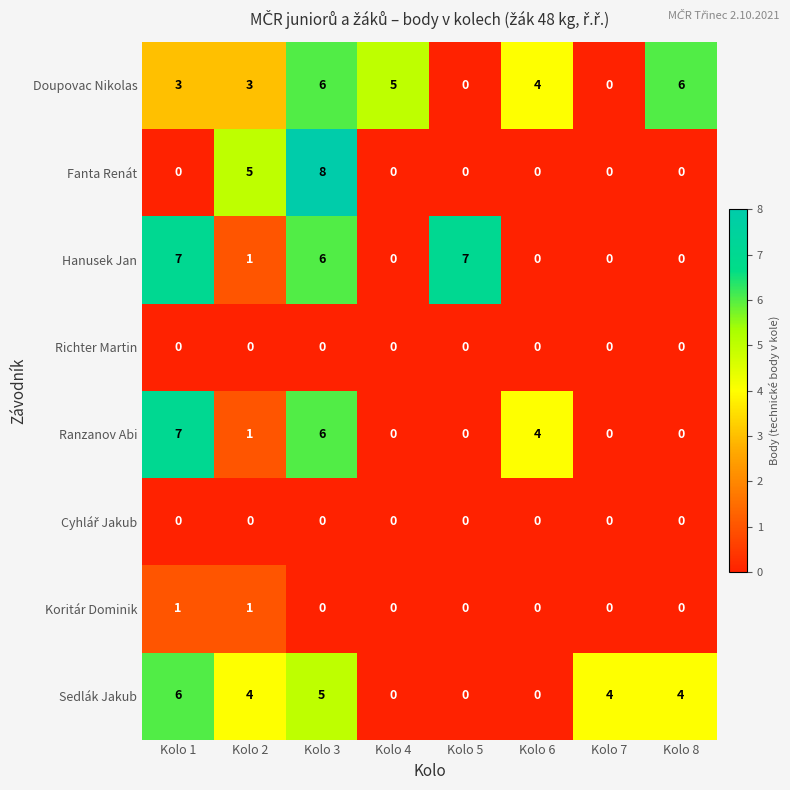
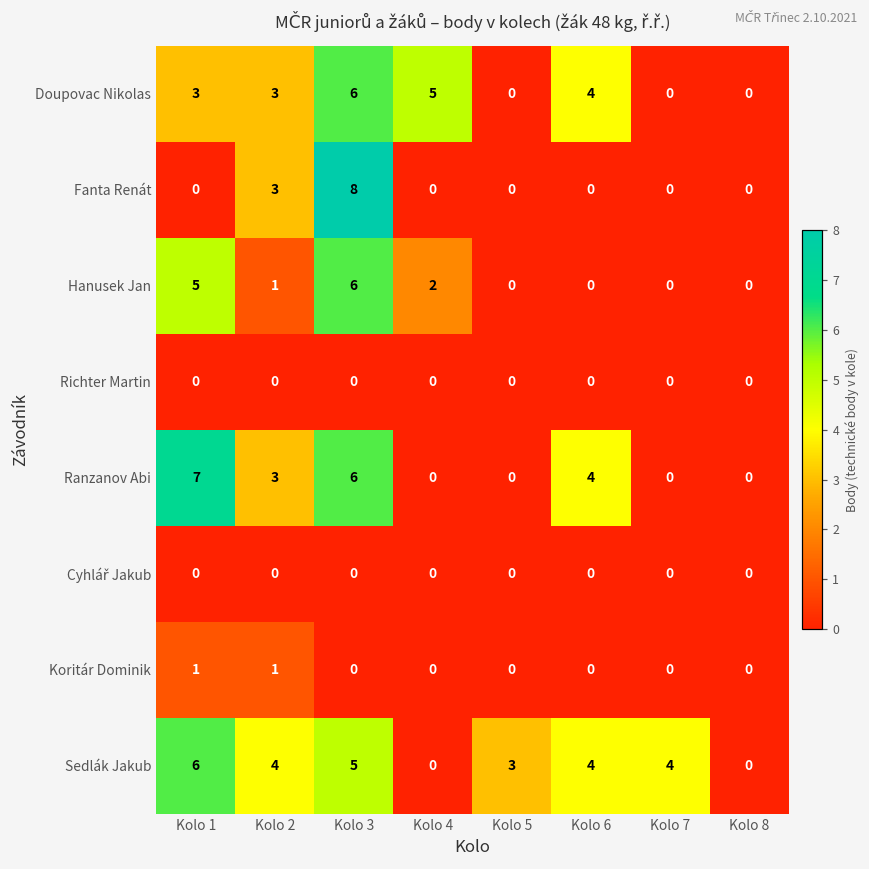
  {
    "Doupovac Nikolas": {
      "Kolo 1": 3,
      "Kolo 2": 3,
      "Kolo 3": 6,
      "Kolo 4": 5,
      "Kolo 5": 0,
      "Kolo 6": 4,
      "Kolo 7": 0,
-     "Kolo 8": 6
+     "Kolo 8": 0
    },
    "Fanta Renát": {
      "Kolo 1": 0,
-     "Kolo 2": 5,
+     "Kolo 2": 3,
      "Kolo 3": 8,
      "Kolo 4": 0,
      "Kolo 5": 0,
      "Kolo 6": 0,
      "Kolo 7": 0,
      "Kolo 8": 0
    },
    "Hanusek Jan": {
-     "Kolo 1": 7,
+     "Kolo 1": 5,
      "Kolo 2": 1,
      "Kolo 3": 6,
-     "Kolo 4": 0,
-     "Kolo 5": 7,
+     "Kolo 4": 2,
+     "Kolo 5": 0,
      "Kolo 6": 0,
      "Kolo 7": 0,
      "Kolo 8": 0
    },
    "Richter Martin": {
      "Kolo 1": 0,
      "Kolo 2": 0,
      "Kolo 3": 0,
      "Kolo 4": 0,
      "Kolo 5": 0,
      "Kolo 6": 0,
      "Kolo 7": 0,
      "Kolo 8": 0
    },
    "Ranzanov Abi": {
      "Kolo 1": 7,
-     "Kolo 2": 1,
+     "Kolo 2": 3,
      "Kolo 3": 6,
      "Kolo 4": 0,
      "Kolo 5": 0,
      "Kolo 6": 4,
      "Kolo 7": 0,
      "Kolo 8": 0
    },
    "Cyhlář Jakub": {
      "Kolo 1": 0,
      "Kolo 2": 0,
      "Kolo 3": 0,
      "Kolo 4": 0,
      "Kolo 5": 0,
      "Kolo 6": 0,
      "Kolo 7": 0,
      "Kolo 8": 0
    },
    "Koritár Dominik": {
      "Kolo 1": 1,
      "Kolo 2": 1,
      "Kolo 3": 0,
      "Kolo 4": 0,
      "Kolo 5": 0,
      "Kolo 6": 0,
      "Kolo 7": 0,
      "Kolo 8": 0
    },
    "Sedlák Jakub": {
      "Kolo 1": 6,
      "Kolo 2": 4,
      "Kolo 3": 5,
      "Kolo 4": 0,
-     "Kolo 5": 0,
-     "Kolo 6": 0,
+     "Kolo 5": 3,
+     "Kolo 6": 4,
      "Kolo 7": 4,
-     "Kolo 8": 4
+     "Kolo 8": 0
    }
  }
